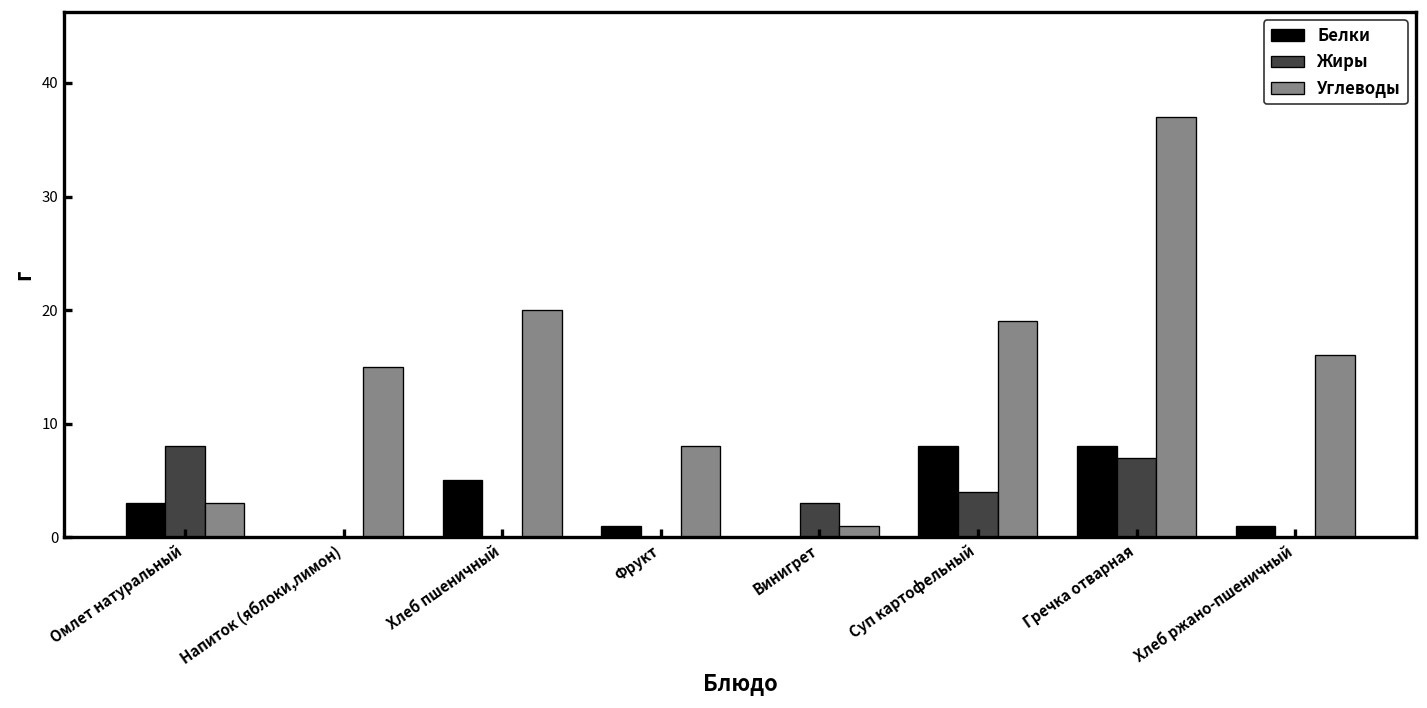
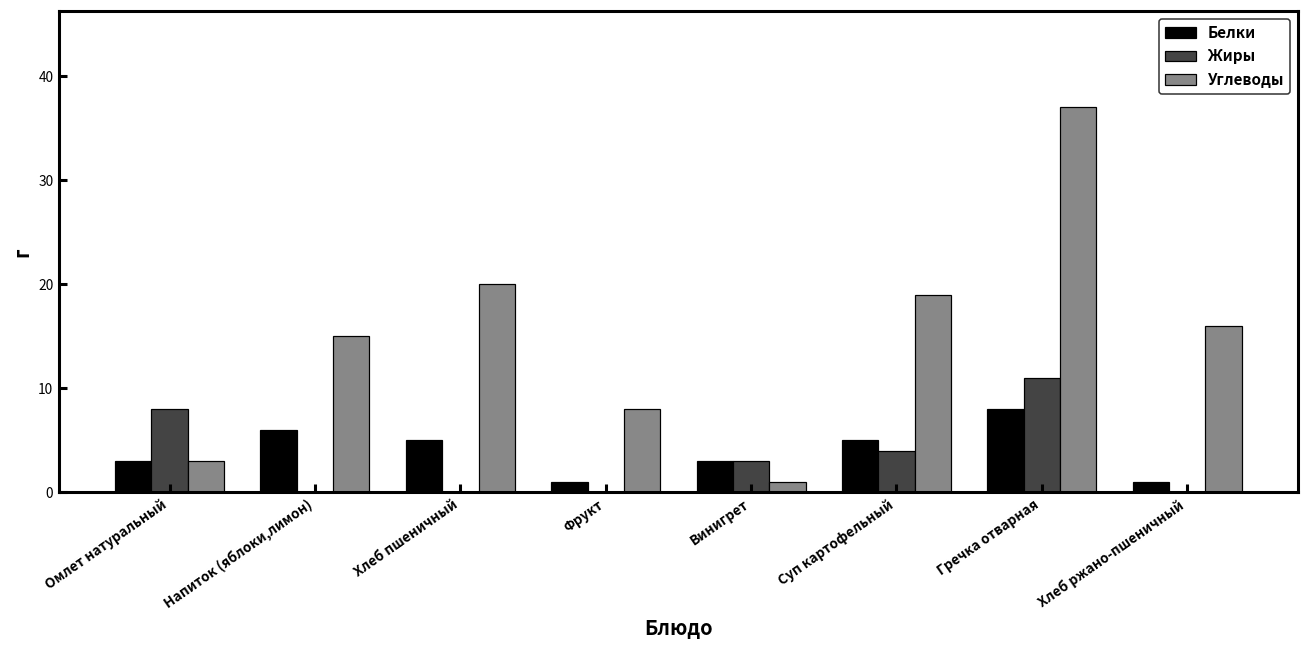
  {
    "Белки": {
      "Омлет натуральный": 3,
-     "Напиток (яблоки,лимон)": 0,
+     "Напиток (яблоки,лимон)": 6,
      "Хлеб пшеничный": 5,
      "Фрукт": 1,
-     "Винигрет": 0,
-     "Суп картофельный": 8,
+     "Винигрет": 3,
+     "Суп картофельный": 5,
      "Гречка отварная": 8,
      "Хлеб ржано-пшеничный": 1
    },
    "Жиры": {
      "Омлет натуральный": 8,
      "Напиток (яблоки,лимон)": 0,
      "Хлеб пшеничный": 0,
      "Фрукт": 0,
      "Винигрет": 3,
      "Суп картофельный": 4,
-     "Гречка отварная": 7,
+     "Гречка отварная": 11,
      "Хлеб ржано-пшеничный": 0
    },
    "Углеводы": {
      "Омлет натуральный": 3,
      "Напиток (яблоки,лимон)": 15,
      "Хлеб пшеничный": 20,
      "Фрукт": 8,
      "Винигрет": 1,
      "Суп картофельный": 19,
      "Гречка отварная": 37,
      "Хлеб ржано-пшеничный": 16
    }
  }
